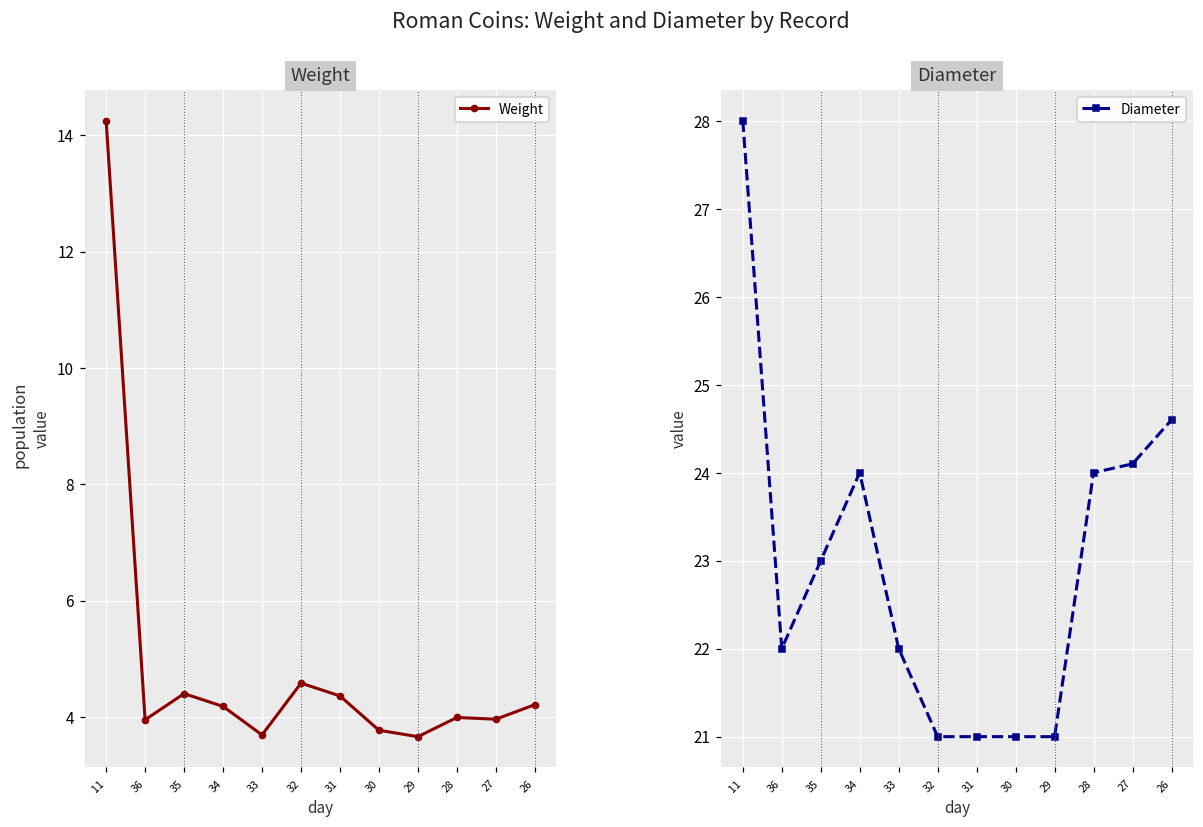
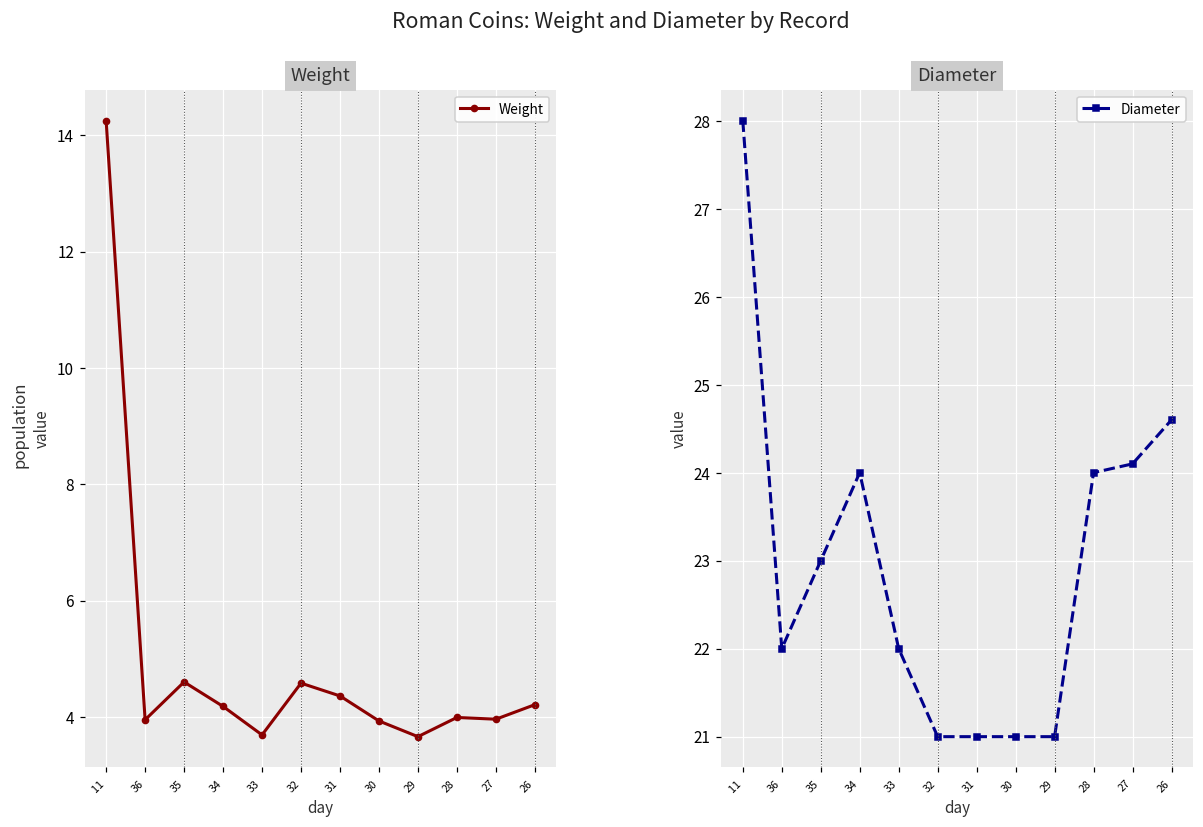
  {
    "Weight": {
      "11": 14.3,
      "36": 4.0,
-     "35": 4.4,
+     "35": 4.6,
      "34": 4.2,
      "33": 3.7,
      "32": 4.6,
      "31": 4.4,
-     "30": 3.8,
+     "30": 3.9,
      "29": 3.7,
      "28": 4.0,
      "27": 4.0,
      "26": 4.2
    },
    "Diameter": {
      "11": 28.0,
      "36": 22.0,
      "35": 23.0,
      "34": 24.0,
      "33": 22.0,
      "32": 21.0,
      "31": 21.0,
      "30": 21.0,
      "29": 21.0,
      "28": 24.0,
      "27": 24.1,
      "26": 24.6
    }
  }
